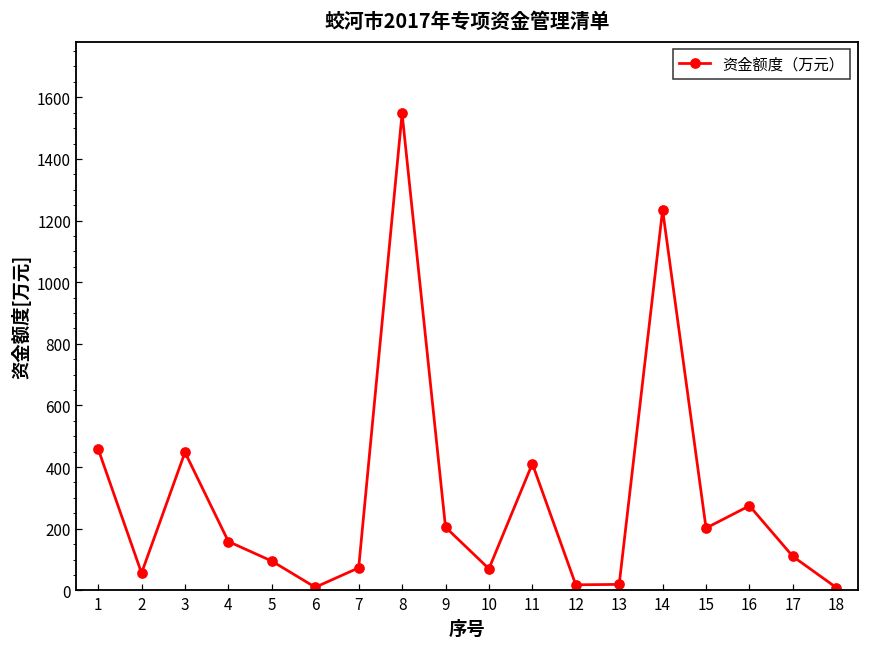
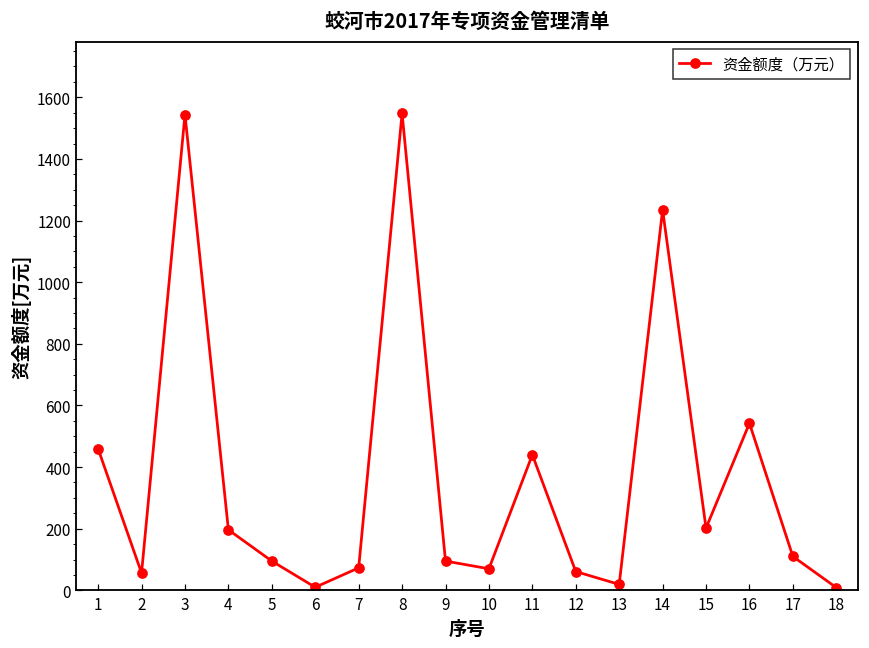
  {
    "1": 460,
    "2": 60,
-   "3": 450,
-   "4": 160,
+   "3": 1540,
+   "4": 200,
    "5": 100,
    "6": 10,
    "7": 70,
    "8": 1550,
-   "9": 210,
+   "9": 100,
    "10": 70,
-   "11": 410,
-   "12": 20,
+   "11": 440,
+   "12": 60,
    "13": 20,
    "14": 1240,
    "15": 200,
-   "16": 270,
+   "16": 540,
    "17": 110,
    "18": 10
  }
